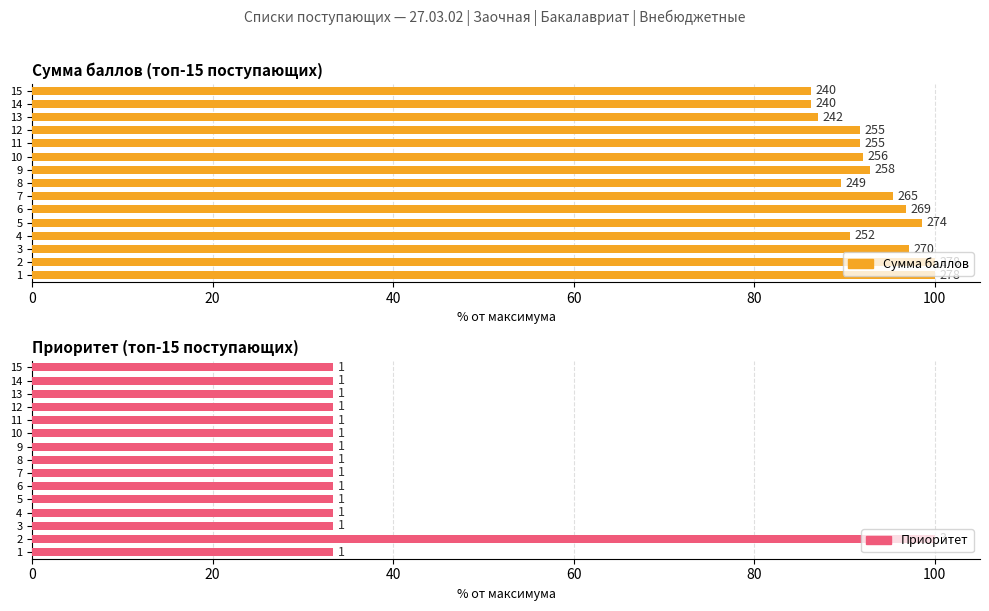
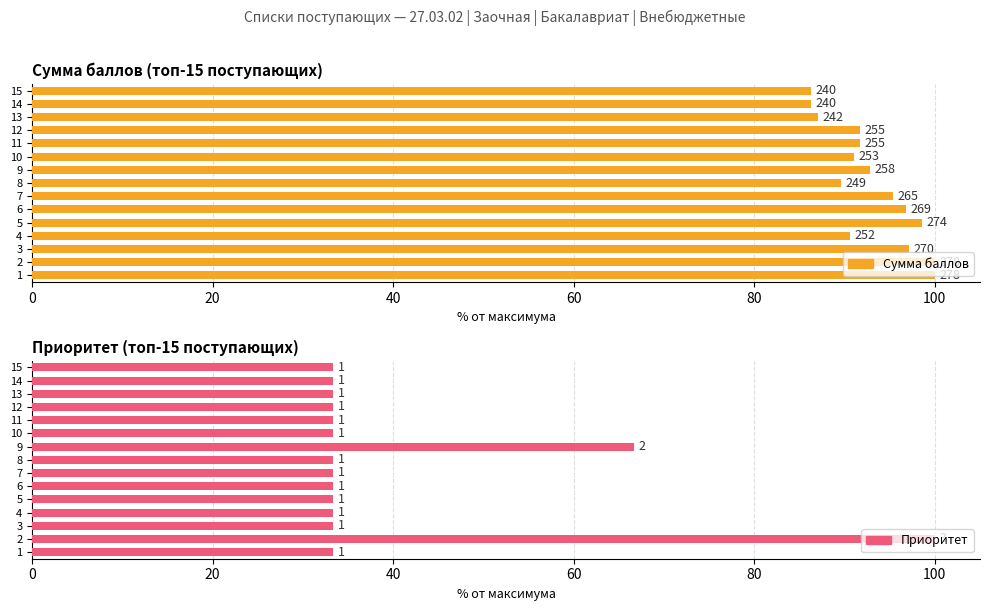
  {
    "Сумма баллов (топ-15 поступающих)": {
-     "10": 256
+     "10": 253
    },
    "Приоритет (топ-15 поступающих)": {
-     "9": 1
+     "9": 2
    }
  }
